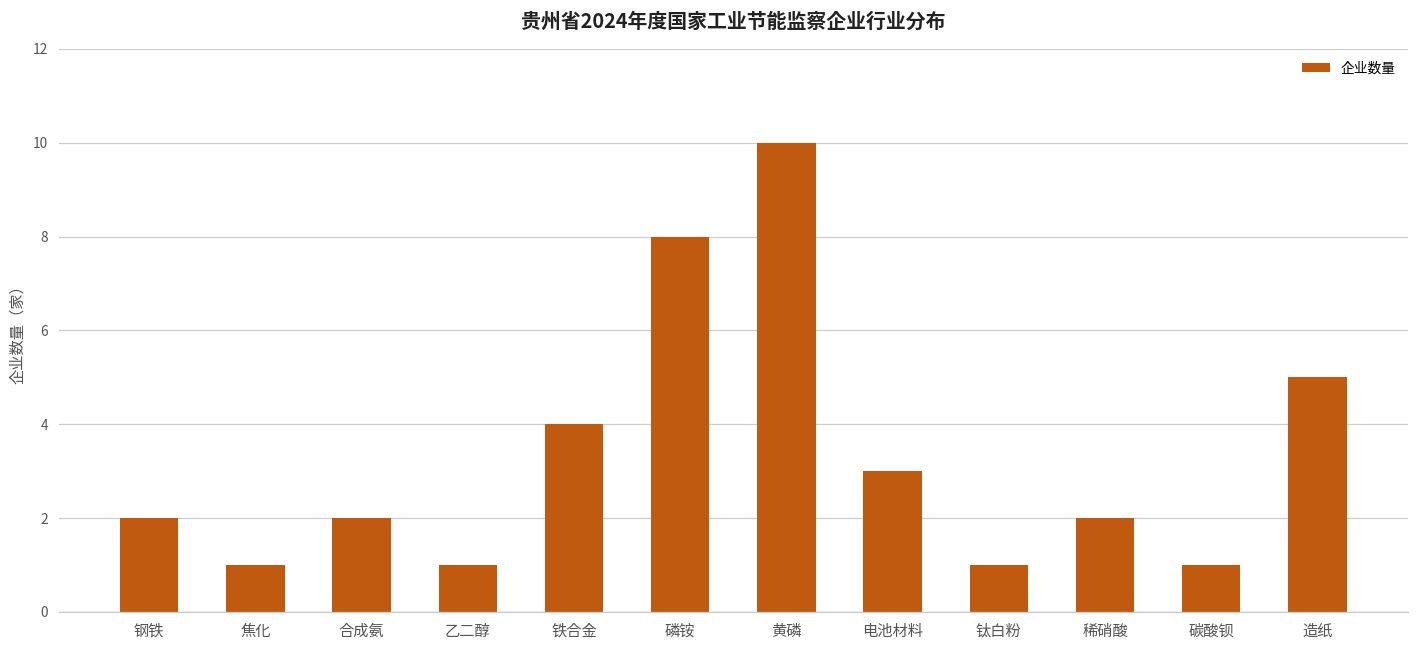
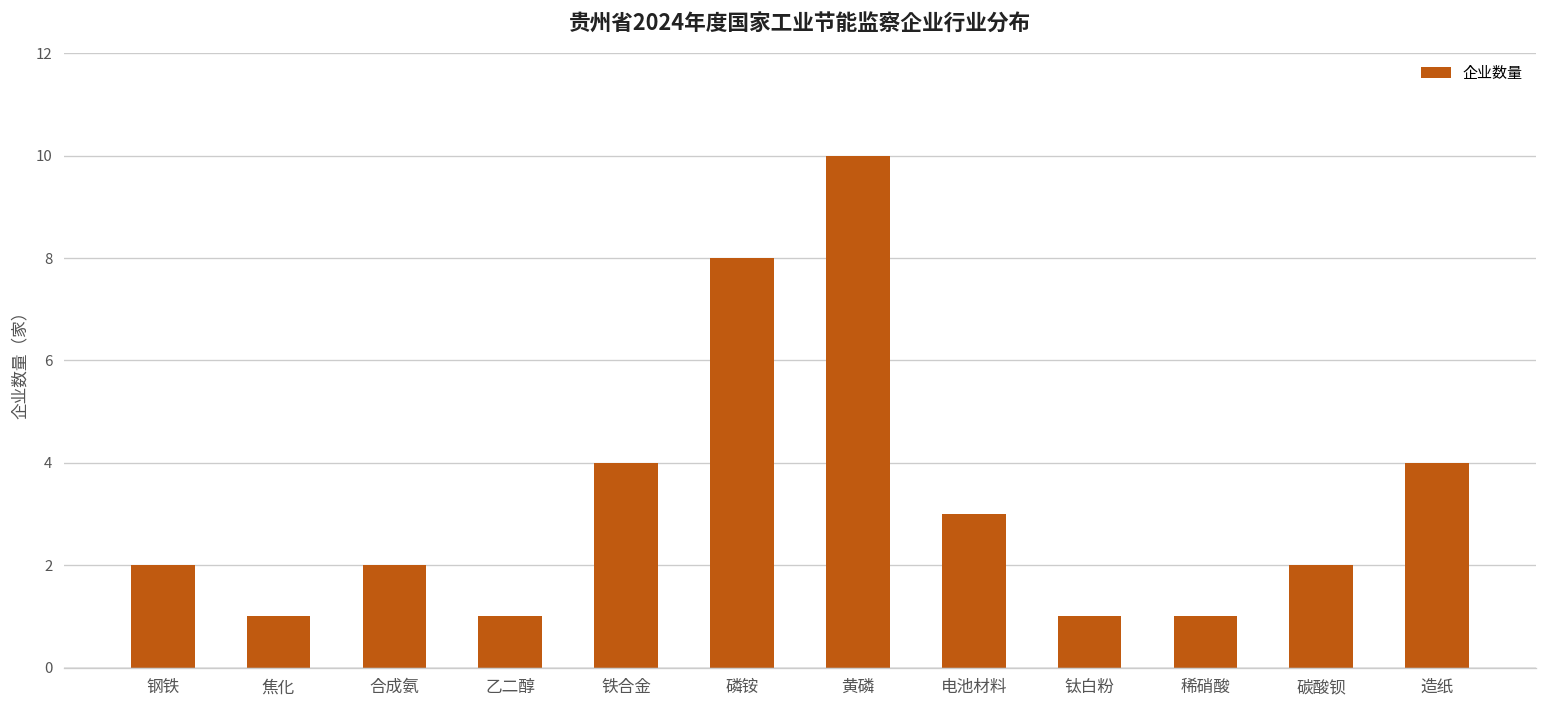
  {
    "钢铁": 2,
    "焦化": 1,
    "合成氨": 2,
    "乙二醇": 1,
    "铁合金": 4,
    "磷铵": 8,
    "黄磷": 10,
    "电池材料": 3,
    "钛白粉": 1,
-   "稀硝酸": 2,
-   "碳酸钡": 1,
-   "造纸": 5
+   "稀硝酸": 1,
+   "碳酸钡": 2,
+   "造纸": 4
  }
